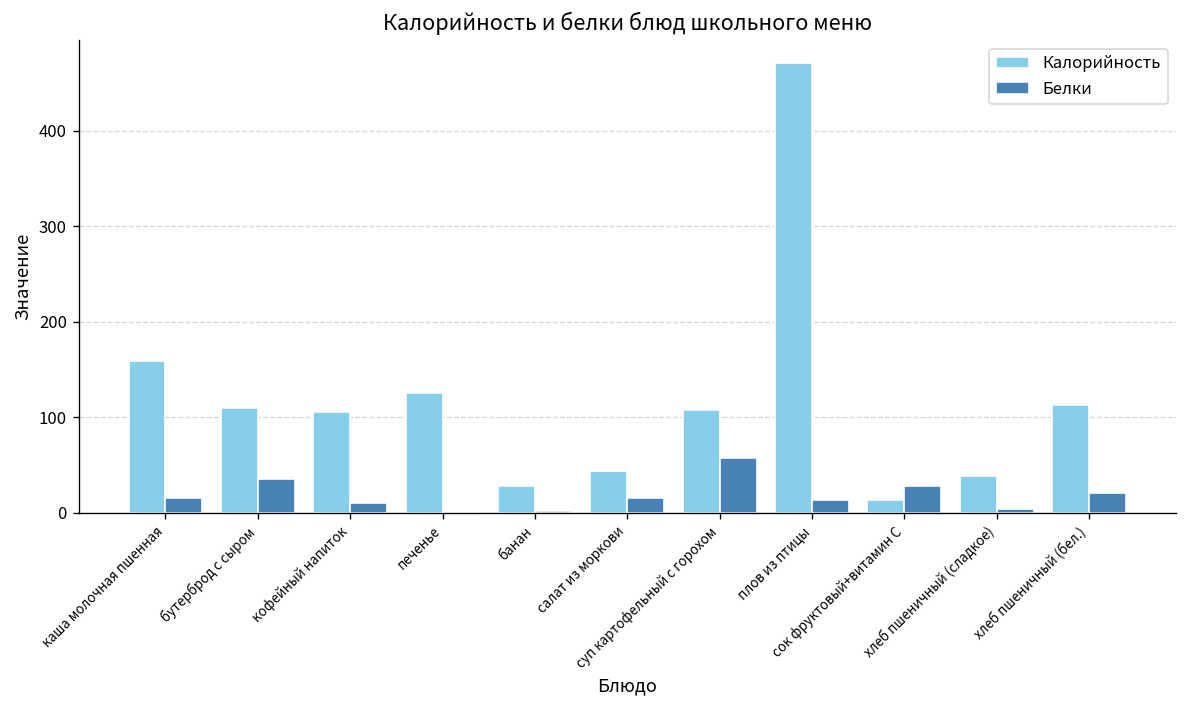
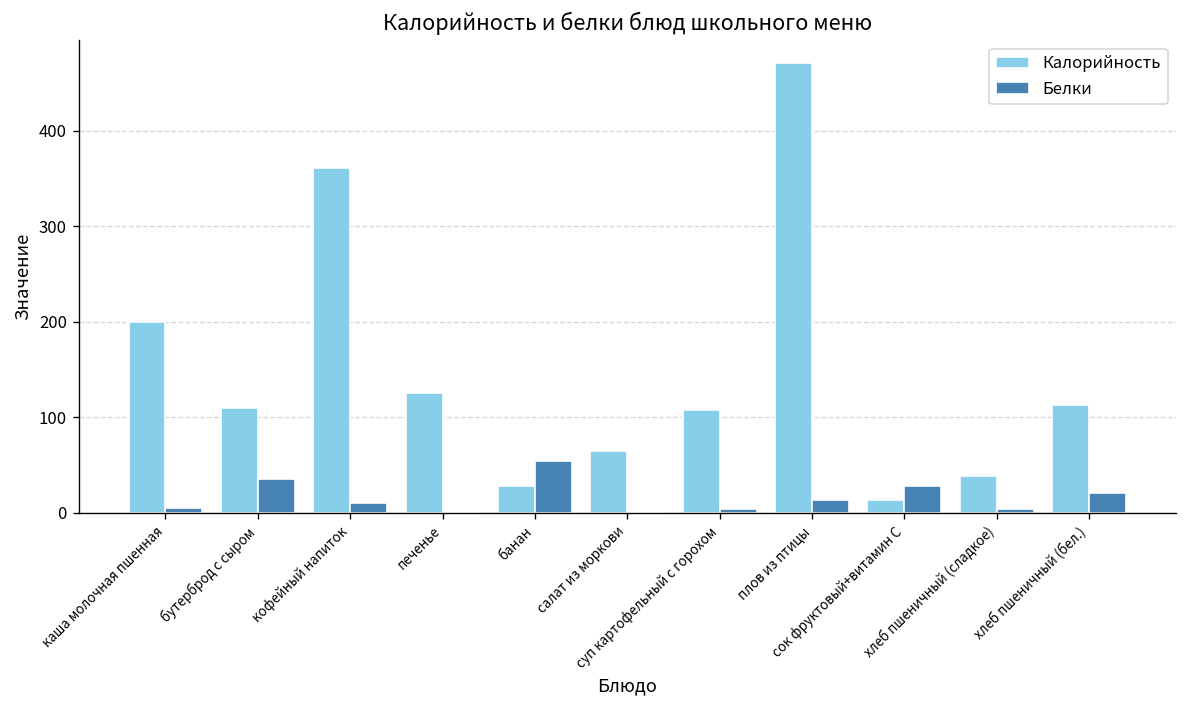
  {
    "Калорийность": {
-     "каша молочная пшенная": 160,
+     "каша молочная пшенная": 200,
      "бутерброд с сыром": 110,
-     "кофейный напиток": 110,
+     "кофейный напиток": 360,
      "печенье": 130,
      "банан": 30,
-     "салат из моркови": 40,
+     "салат из моркови": 60,
      "суп картофельный с горохом": 110,
      "плов из птицы": 470,
      "сок фруктовый+витамин С": 10,
      "хлеб пшеничный (сладкое)": 40,
      "хлеб пшеничный (бел.)": 110
    },
    "Белки": {
-     "каша молочная пшенная": 20,
+     "каша молочная пшенная": 10,
      "бутерброд с сыром": 40,
      "кофейный напиток": 10,
-     "банан": 0,
-     "салат из моркови": 20,
-     "суп картофельный с горохом": 60,
+     "банан": 50,
+     "салат из моркови": 0,
+     "суп картофельный с горохом": 0,
      "плов из птицы": 10,
      "сок фруктовый+витамин С": 30,
      "хлеб пшеничный (сладкое)": 0,
      "хлеб пшеничный (бел.)": 20
    }
  }
